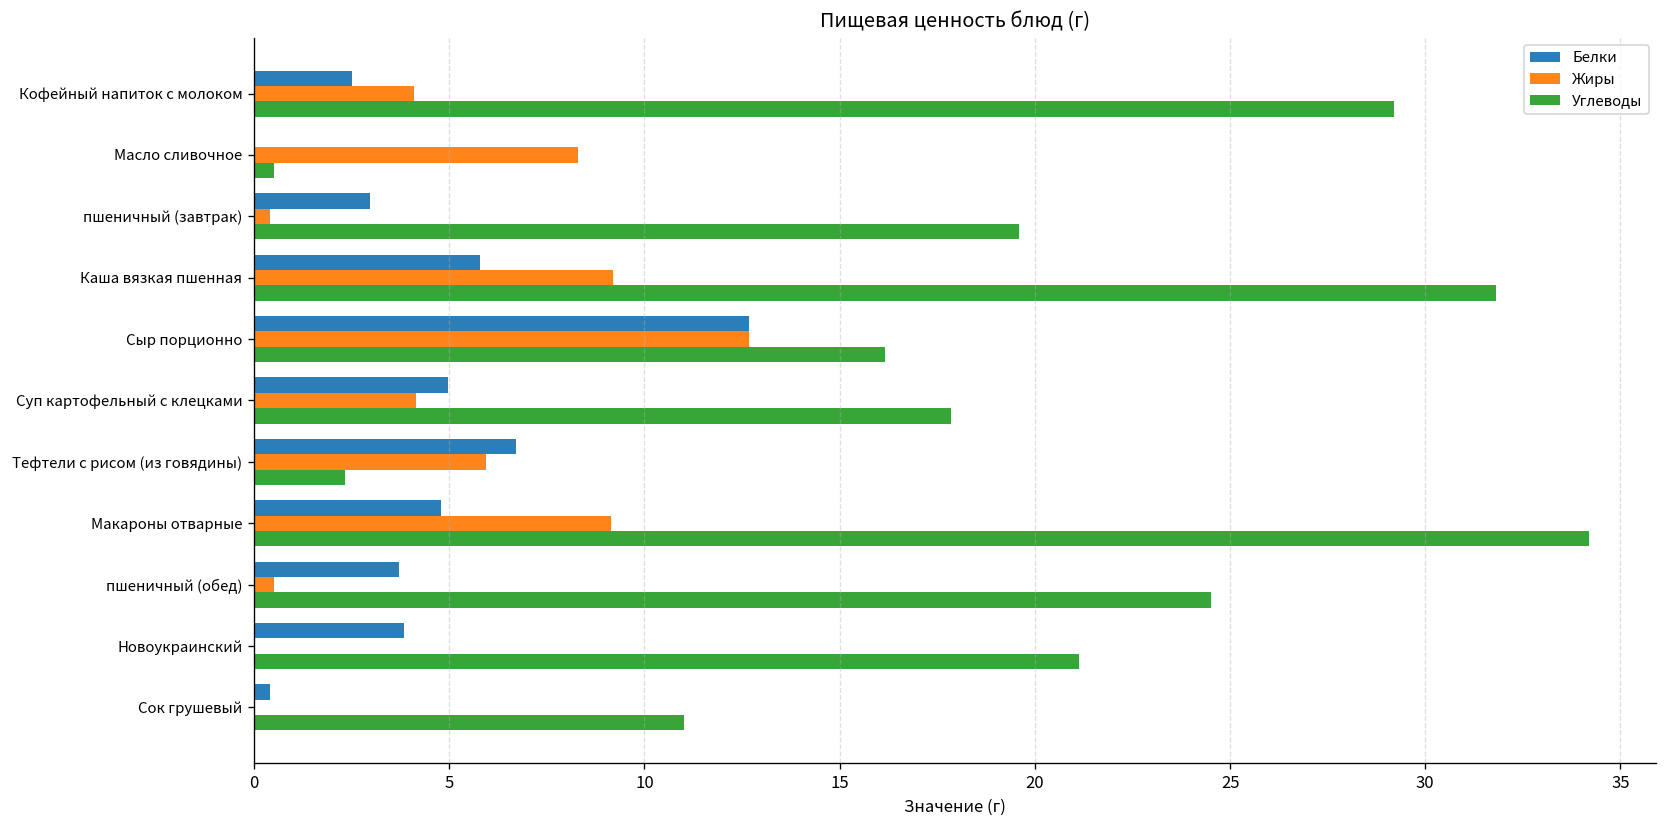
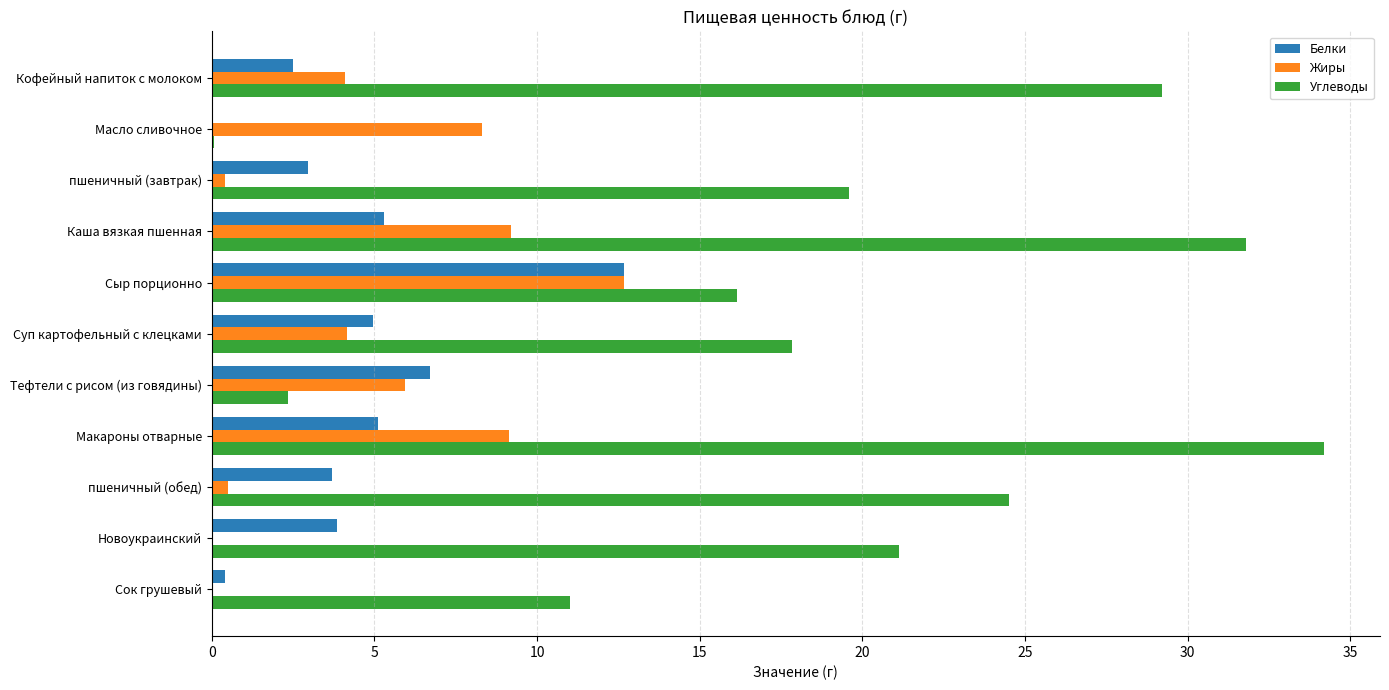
  {
    "Белки": {
      "Кофейный напиток с молоком": 2.5,
      "пшеничный (завтрак)": 3.0,
-     "Каша вязкая пшенная": 5.8,
+     "Каша вязкая пшенная": 5.3,
      "Сыр порционно": 12.7,
      "Суп картофельный с клецками": 5.0,
      "Тефтели с рисом (из говядины)": 6.7,
-     "Макароны отварные": 4.8,
+     "Макароны отварные": 5.1,
      "пшеничный (обед)": 3.7,
      "Новоукраинский": 3.8,
      "Сок грушевый": 0.4
    },
    "Жиры": {
      "Кофейный напиток с молоком": 4.1,
      "Масло сливочное": 8.3,
      "пшеничный (завтрак)": 0.4,
      "Каша вязкая пшенная": 9.2,
      "Сыр порционно": 12.7,
      "Суп картофельный с клецками": 4.2,
      "Тефтели с рисом (из говядины)": 6.0,
      "Макароны отварные": 9.2,
      "пшеничный (обед)": 0.5,
      "Новоукраинский": 0.0,
      "Сок грушевый": 0.0
    },
    "Углеводы": {
      "Кофейный напиток с молоком": 29.2,
-     "Масло сливочное": 0.5,
+     "Масло сливочное": 0.1,
      "пшеничный (завтрак)": 19.6,
      "Каша вязкая пшенная": 31.8,
      "Сыр порционно": 16.2,
      "Суп картофельный с клецками": 17.8,
      "Тефтели с рисом (из говядины)": 2.3,
      "Макароны отварные": 34.2,
      "пшеничный (обед)": 24.5,
      "Новоукраинский": 21.1,
      "Сок грушевый": 11.0
    }
  }
